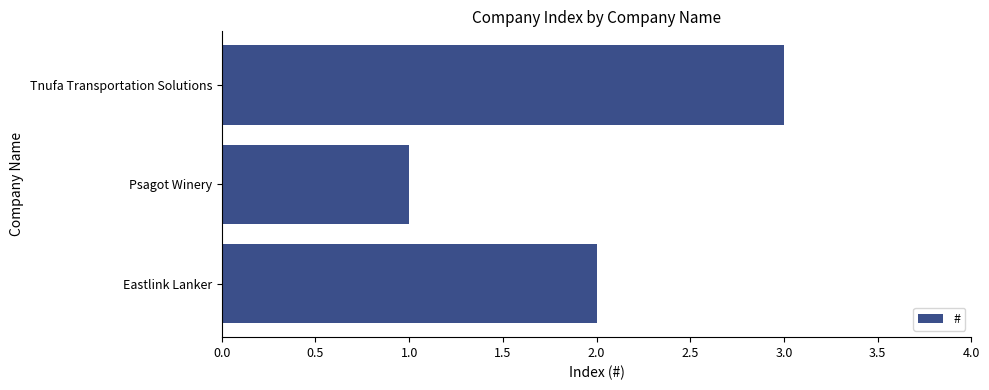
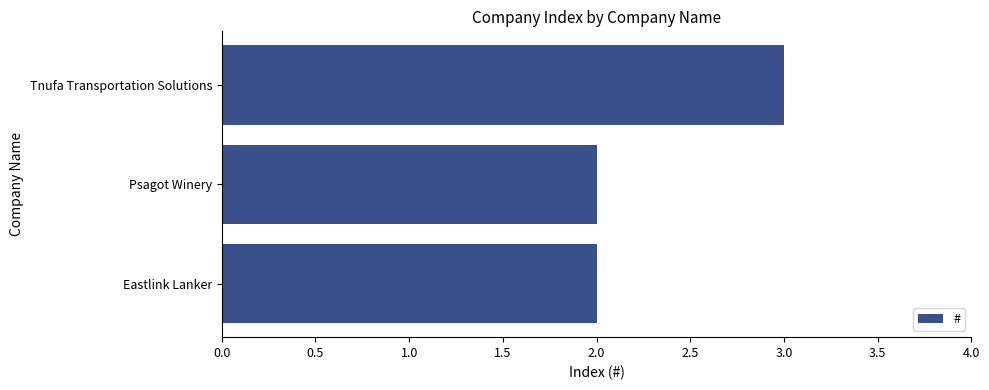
  {
    "Tnufa Transportation Solutions": 3,
-   "Psagot Winery": 1,
+   "Psagot Winery": 2,
    "Eastlink Lanker": 2
  }
